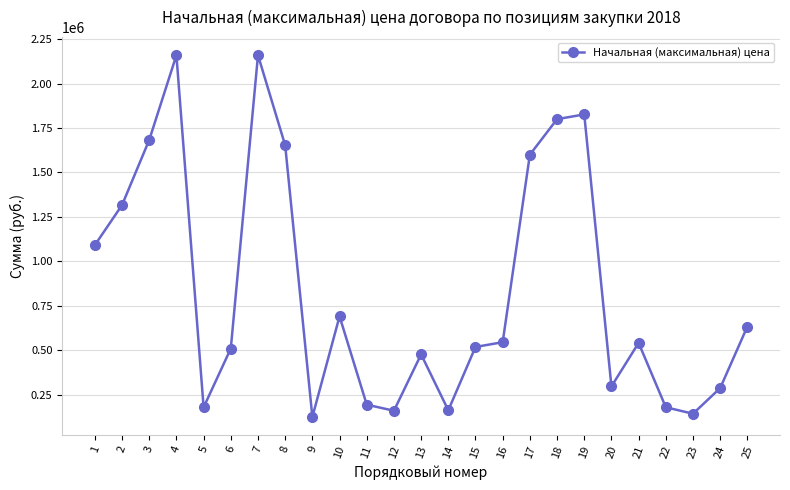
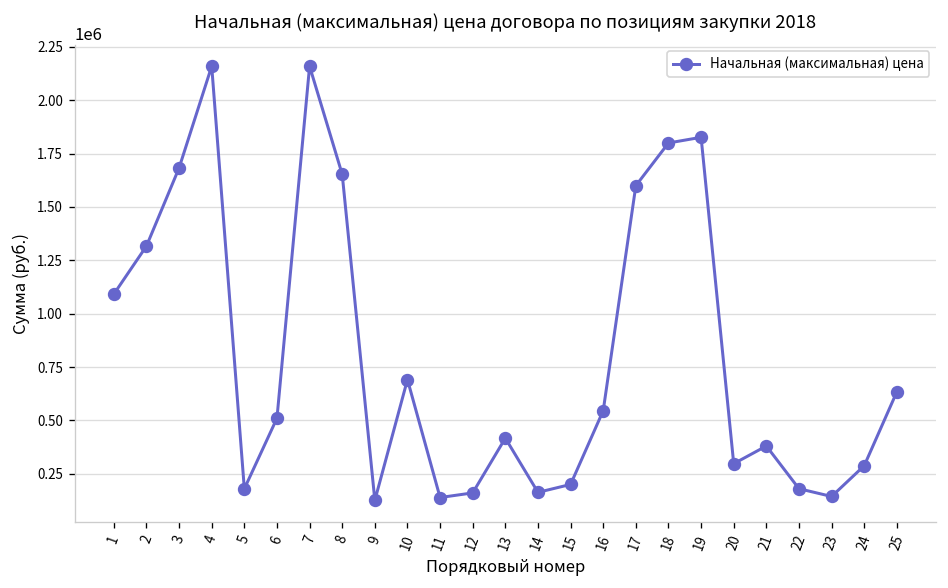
  {
    "1": 1090000,
    "2": 1320000,
    "3": 1680000,
    "4": 2160000,
    "5": 180000,
    "6": 510000,
    "7": 2160000,
    "8": 1650000,
    "9": 130000,
    "10": 690000,
-   "11": 190000,
+   "11": 140000,
    "12": 160000,
-   "13": 480000,
+   "13": 420000,
    "14": 160000,
-   "15": 520000,
+   "15": 200000,
    "16": 550000,
    "17": 1600000,
    "18": 1800000,
    "19": 1830000,
    "20": 300000,
-   "21": 540000,
+   "21": 380000,
    "22": 180000,
    "23": 140000,
    "24": 290000,
    "25": 630000
  }
